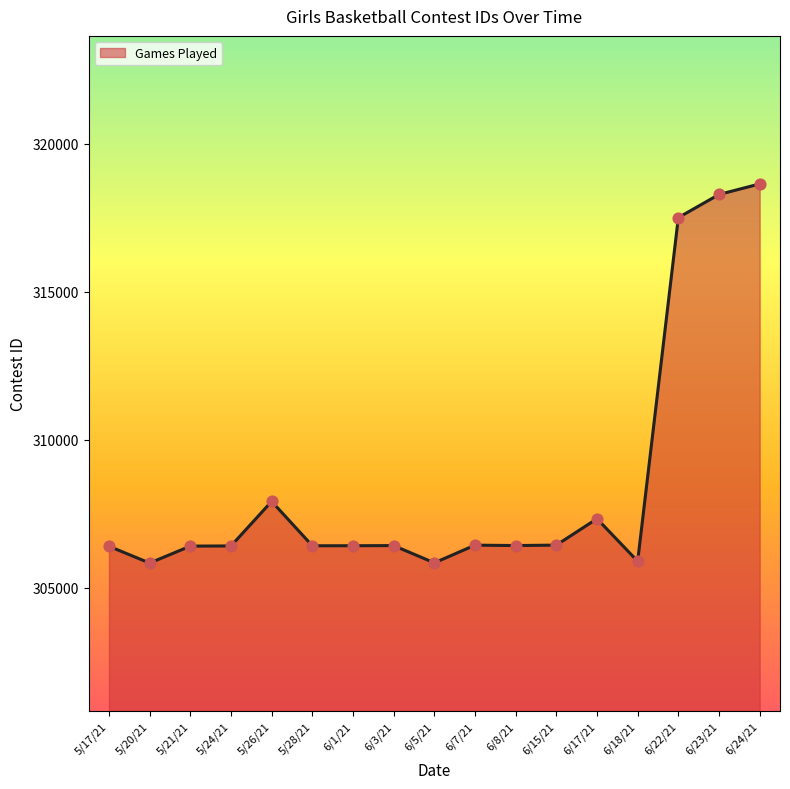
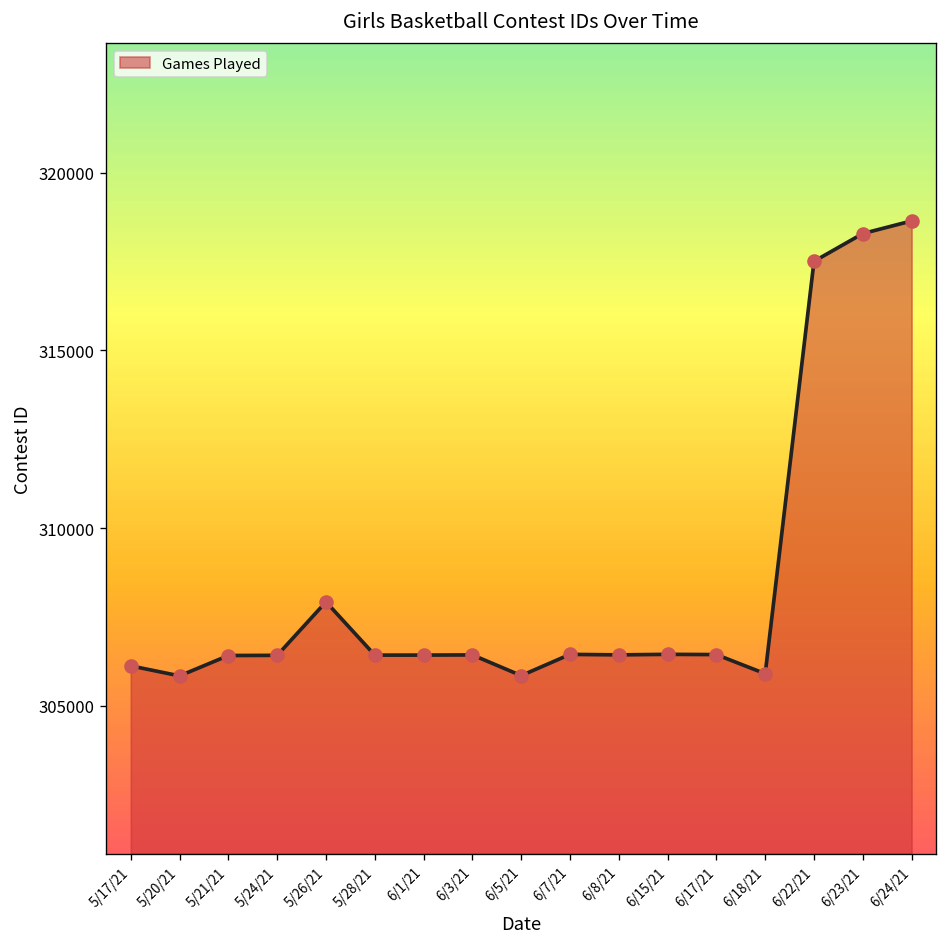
  {
-   "5/17/21": 306400,
+   "5/17/21": 306100,
    "5/20/21": 305800,
    "5/21/21": 306400,
    "5/24/21": 306400,
    "5/26/21": 307900,
    "5/28/21": 306400,
    "6/1/21": 306400,
    "6/3/21": 306400,
    "6/5/21": 305800,
    "6/7/21": 306400,
    "6/8/21": 306400,
    "6/15/21": 306400,
-   "6/17/21": 307300,
+   "6/17/21": 306400,
    "6/18/21": 305900,
    "6/22/21": 317500,
    "6/23/21": 318300,
    "6/24/21": 318600
  }
